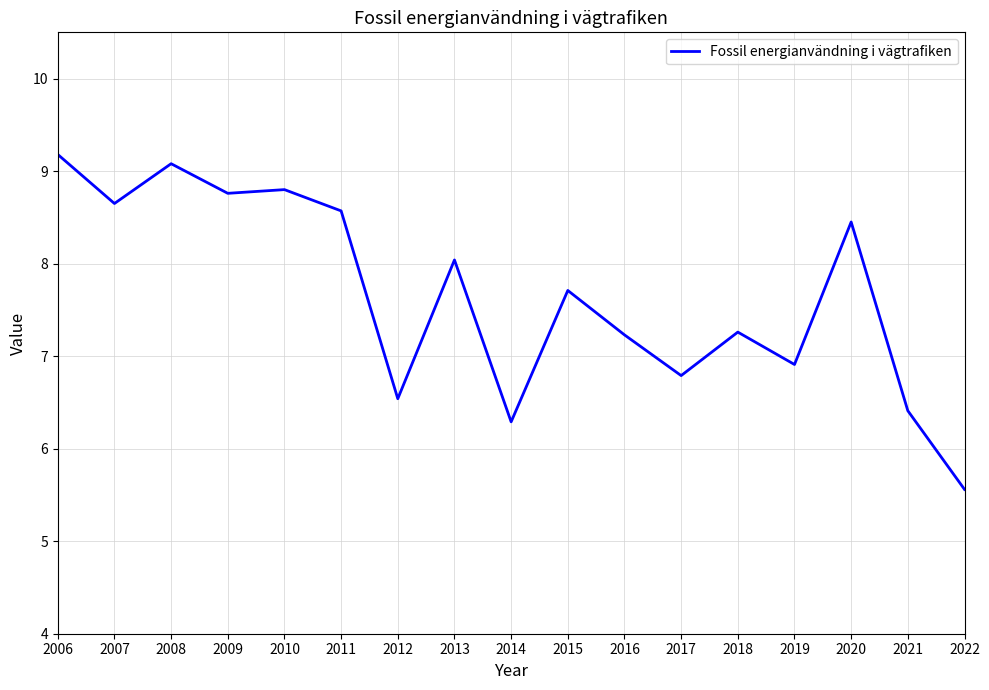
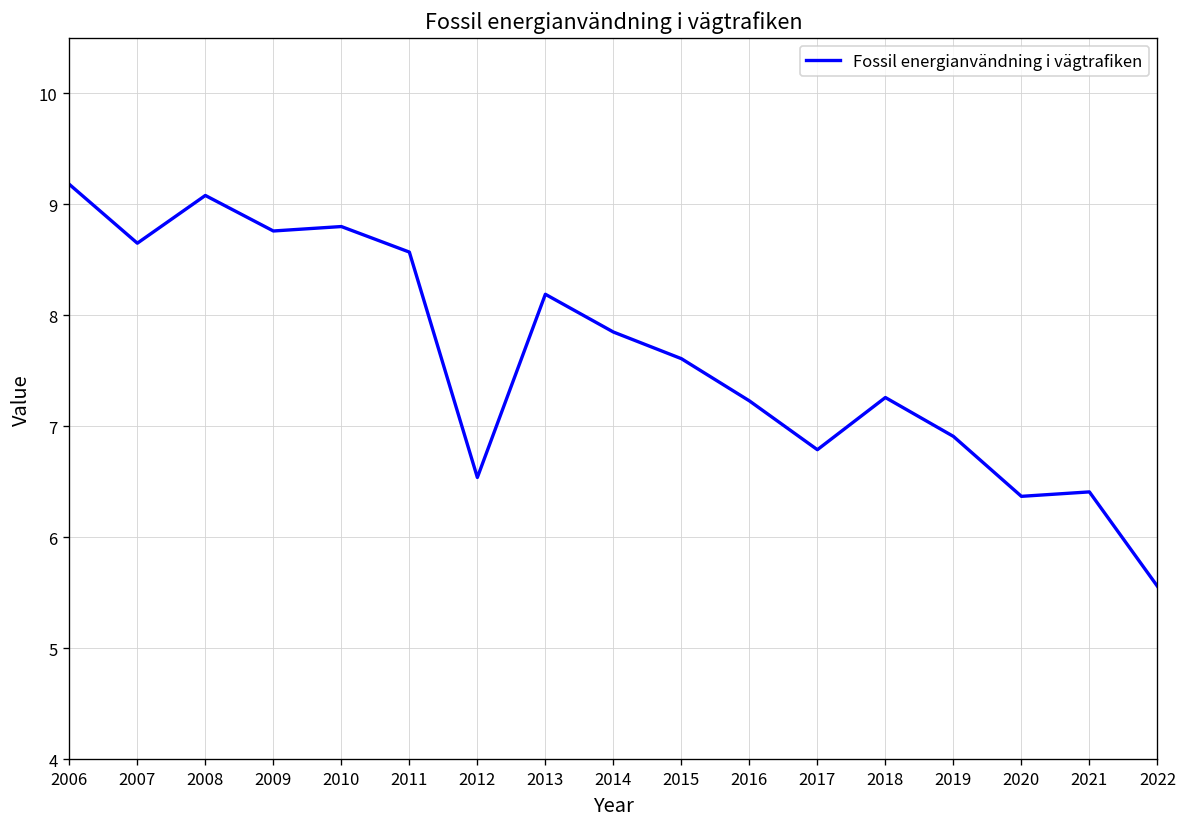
  {
    "2006": 9.2,
    "2007": 8.7,
    "2008": 9.1,
    "2009": 8.8,
    "2010": 8.8,
    "2011": 8.6,
    "2012": 6.5,
-   "2013": 8.0,
-   "2014": 6.3,
-   "2015": 7.7,
+   "2013": 8.2,
+   "2014": 7.9,
+   "2015": 7.6,
    "2016": 7.2,
    "2017": 6.8,
    "2018": 7.3,
    "2019": 6.9,
-   "2020": 8.5,
+   "2020": 6.4,
    "2021": 6.4,
    "2022": 5.6
  }
